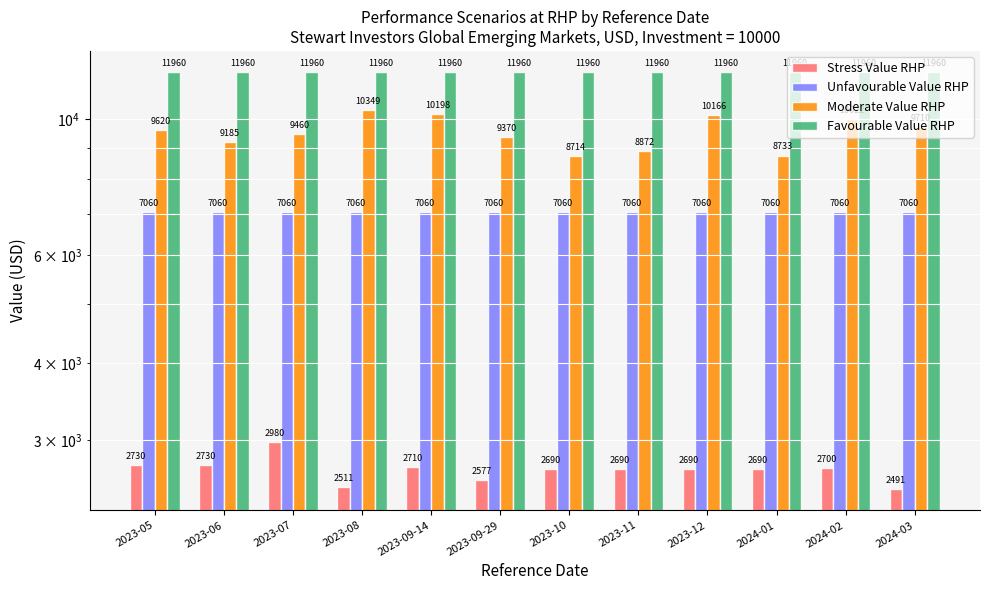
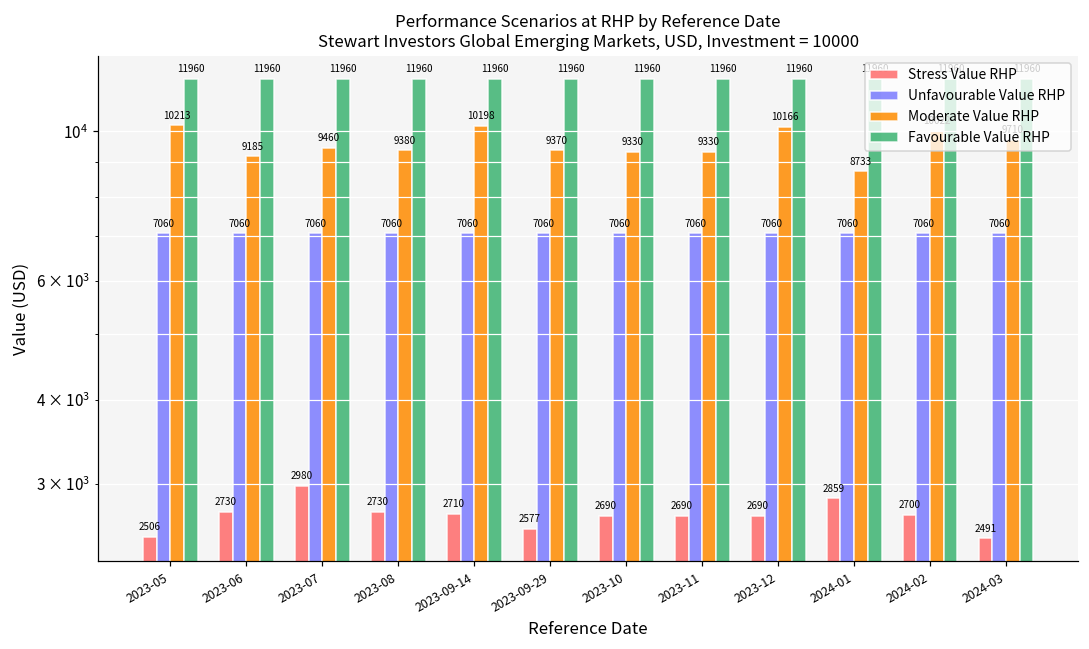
  {
    "Stress Value RHP": {
-     "2023-05": 2730,
+     "2023-05": 2506,
      "2023-06": 2730,
      "2023-07": 2980,
-     "2023-08": 2511,
+     "2023-08": 2730,
      "2023-09-14": 2710,
      "2023-09-29": 2577,
      "2023-10": 2690,
      "2023-11": 2690,
      "2023-12": 2690,
-     "2024-01": 2690,
+     "2024-01": 2859,
      "2024-02": 2700,
      "2024-03": 2491
    },
    "Unfavourable Value RHP": {
      "2023-05": 7060,
      "2023-06": 7060,
      "2023-07": 7060,
      "2023-08": 7060,
      "2023-09-14": 7060,
      "2023-09-29": 7060,
      "2023-10": 7060,
      "2023-11": 7060,
      "2023-12": 7060,
      "2024-01": 7060,
      "2024-02": 7060,
      "2024-03": 7060
    },
    "Moderate Value RHP": {
-     "2023-05": 9620,
+     "2023-05": 10213,
      "2023-06": 9185,
      "2023-07": 9460,
-     "2023-08": 10349,
+     "2023-08": 9380,
      "2023-09-14": 10198,
      "2023-09-29": 9370,
-     "2023-10": 8714,
-     "2023-11": 8872,
+     "2023-10": 9330,
+     "2023-11": 9330,
      "2023-12": 10166,
      "2024-01": 8733
    },
    "Favourable Value RHP": {
      "2023-05": 11960,
      "2023-06": 11960,
      "2023-07": 11960,
      "2023-08": 11960,
      "2023-09-14": 11960,
      "2023-09-29": 11960,
      "2023-10": 11960,
      "2023-11": 11960,
      "2023-12": 11960
    }
  }
